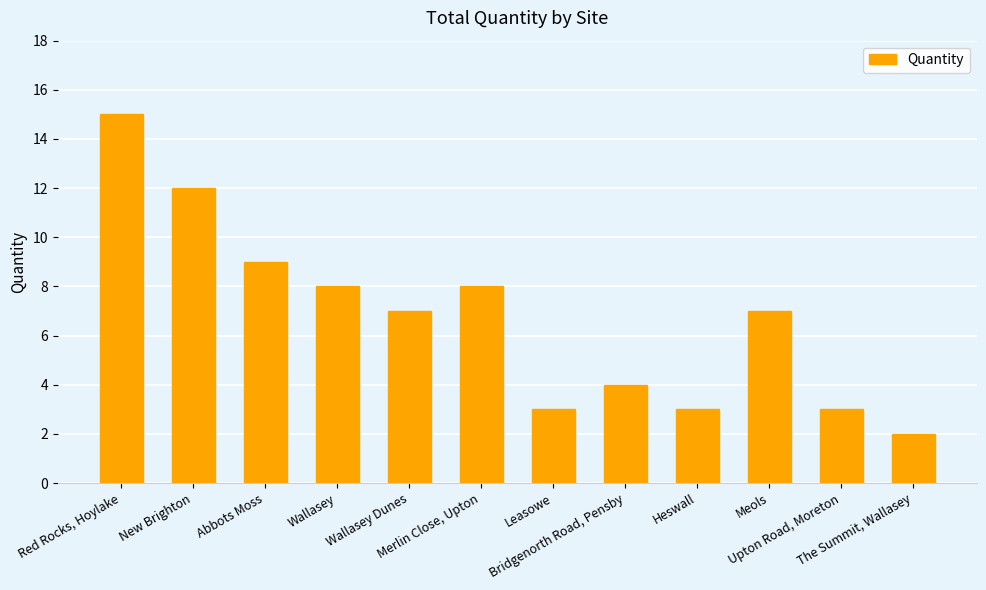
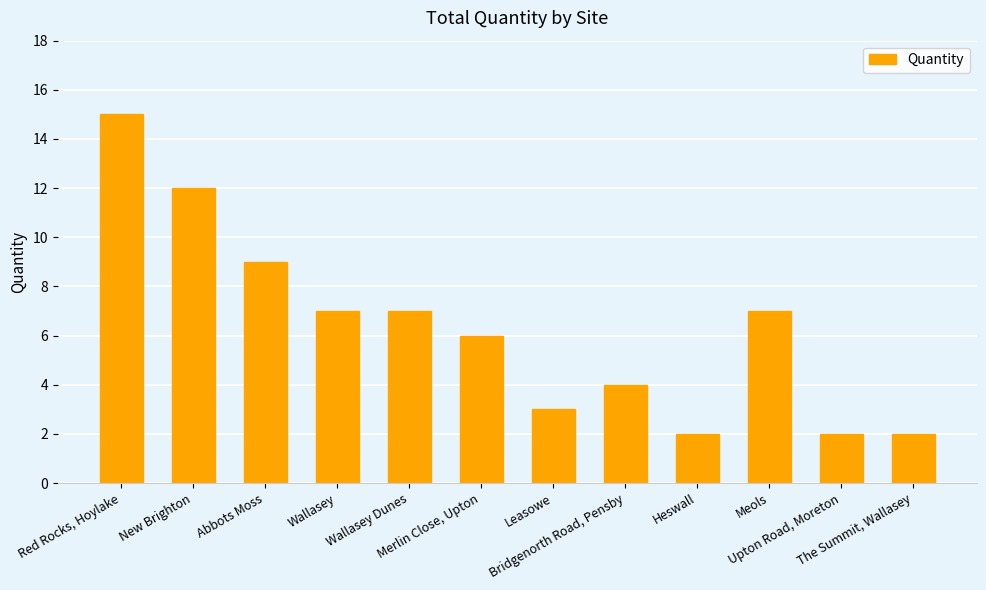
  {
    "Red Rocks, Hoylake": 15,
    "New Brighton": 12,
    "Abbots Moss": 9,
-   "Wallasey": 8,
+   "Wallasey": 7,
    "Wallasey Dunes": 7,
-   "Merlin Close, Upton": 8,
+   "Merlin Close, Upton": 6,
    "Leasowe": 3,
    "Bridgenorth Road, Pensby": 4,
-   "Heswall": 3,
+   "Heswall": 2,
    "Meols": 7,
-   "Upton Road, Moreton": 3,
+   "Upton Road, Moreton": 2,
    "The Summit, Wallasey": 2
  }
